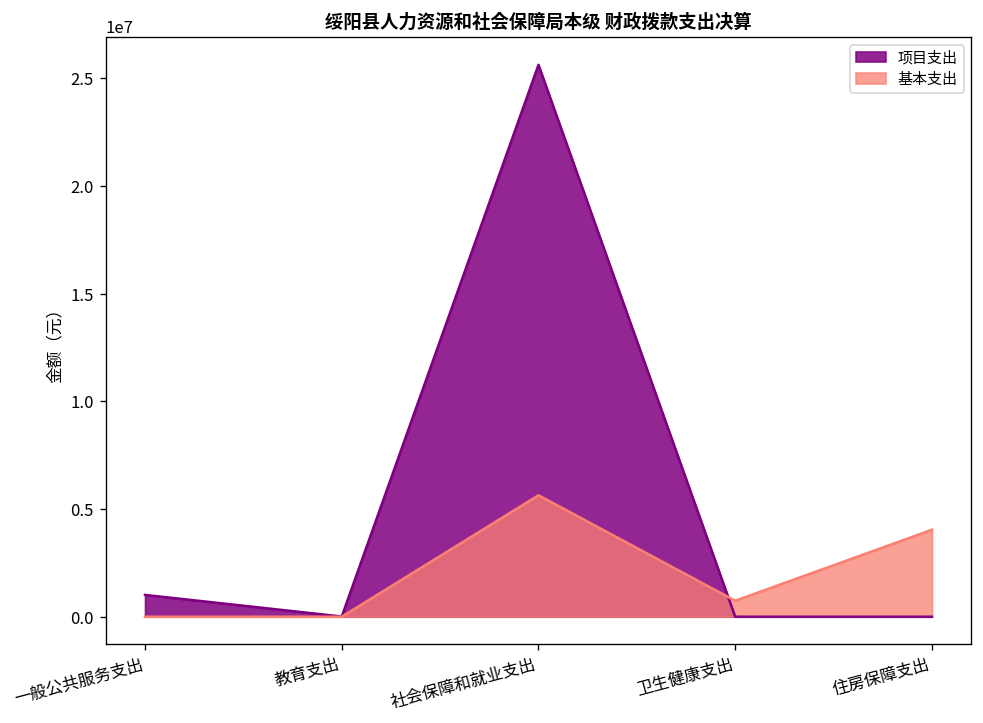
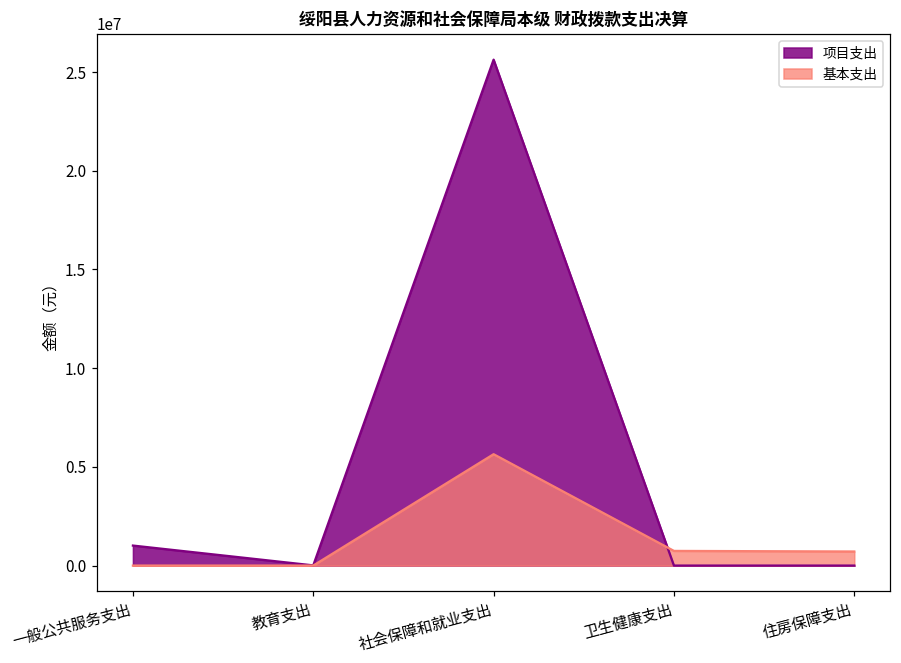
  {
    "项目支出": {
      "一般公共服务支出": 1000000,
      "社会保障和就业支出": 25600000,
      "卫生健康支出": 0,
      "住房保障支出": 0
    },
    "基本支出": {
      "一般公共服务支出": 0,
      "社会保障和就业支出": 5600000,
      "卫生健康支出": 700000,
-     "住房保障支出": 4000000
+     "住房保障支出": 700000
    }
  }
